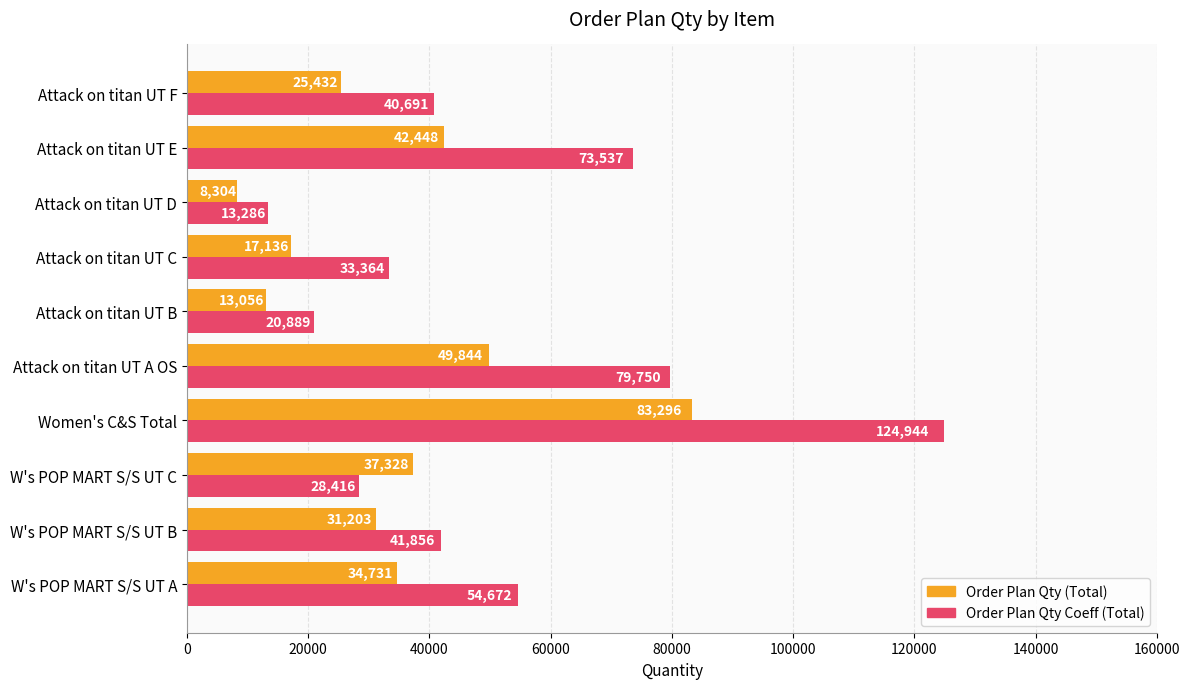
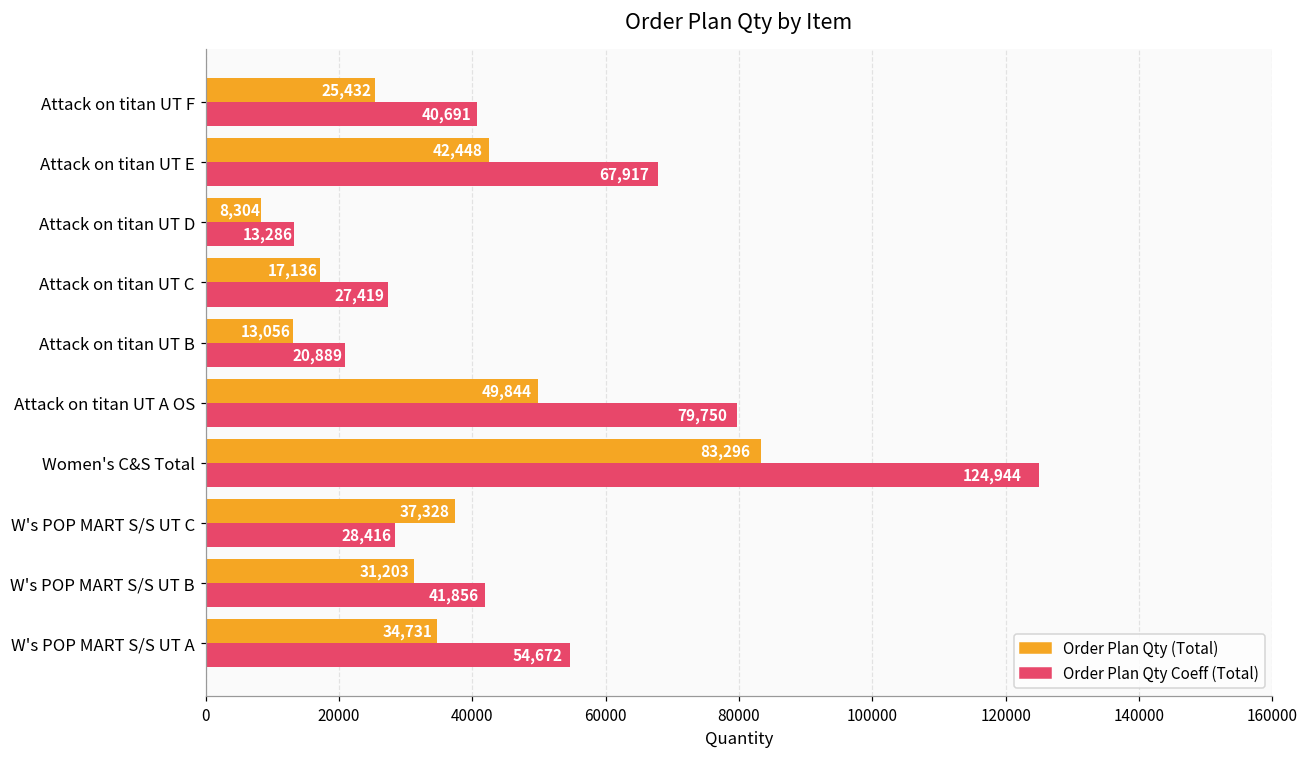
  {
    "Order Plan Qty (Total)": {
      "Attack on titan UT F": "25,432",
      "Attack on titan UT E": "42,448",
      "Attack on titan UT D": "8,304",
      "Attack on titan UT C": "17,136",
      "Attack on titan UT B": "13,056",
      "Attack on titan UT A OS": "49,844",
      "Women's C&S Total": "83,296",
      "W's POP MART S/S UT C": "37,328",
      "W's POP MART S/S UT B": "31,203",
      "W's POP MART S/S UT A": "34,731"
    },
    "Order Plan Qty Coeff (Total)": {
      "Attack on titan UT F": "40,691",
-     "Attack on titan UT E": "73,537",
+     "Attack on titan UT E": "67,917",
      "Attack on titan UT D": "13,286",
-     "Attack on titan UT C": "33,364",
+     "Attack on titan UT C": "27,419",
      "Attack on titan UT B": "20,889",
      "Attack on titan UT A OS": "79,750",
      "Women's C&S Total": "124,944",
      "W's POP MART S/S UT C": "28,416",
      "W's POP MART S/S UT B": "41,856",
      "W's POP MART S/S UT A": "54,672"
    }
  }
